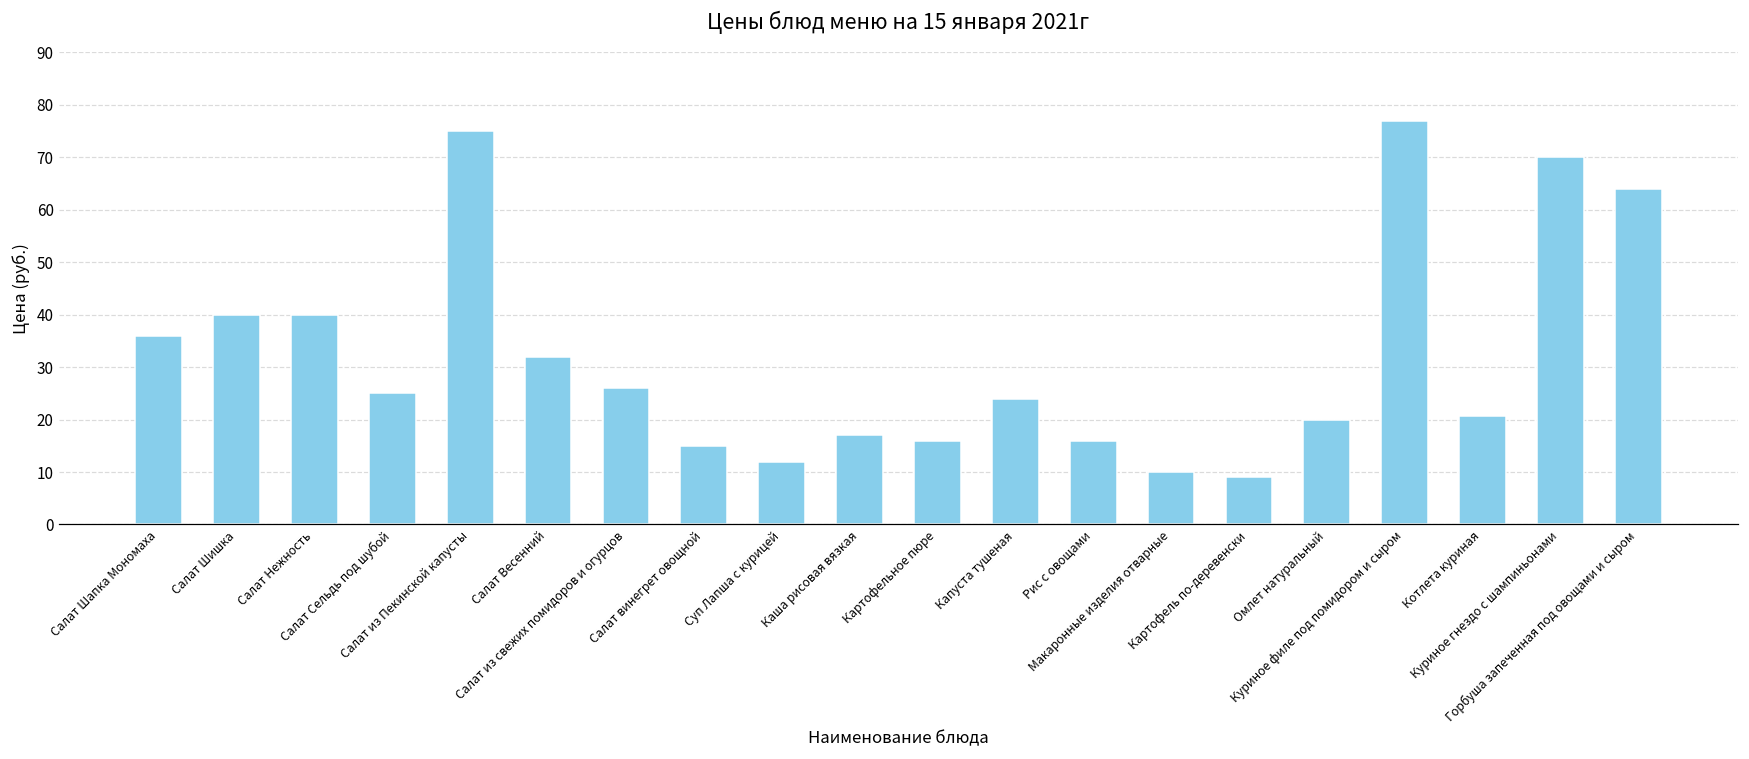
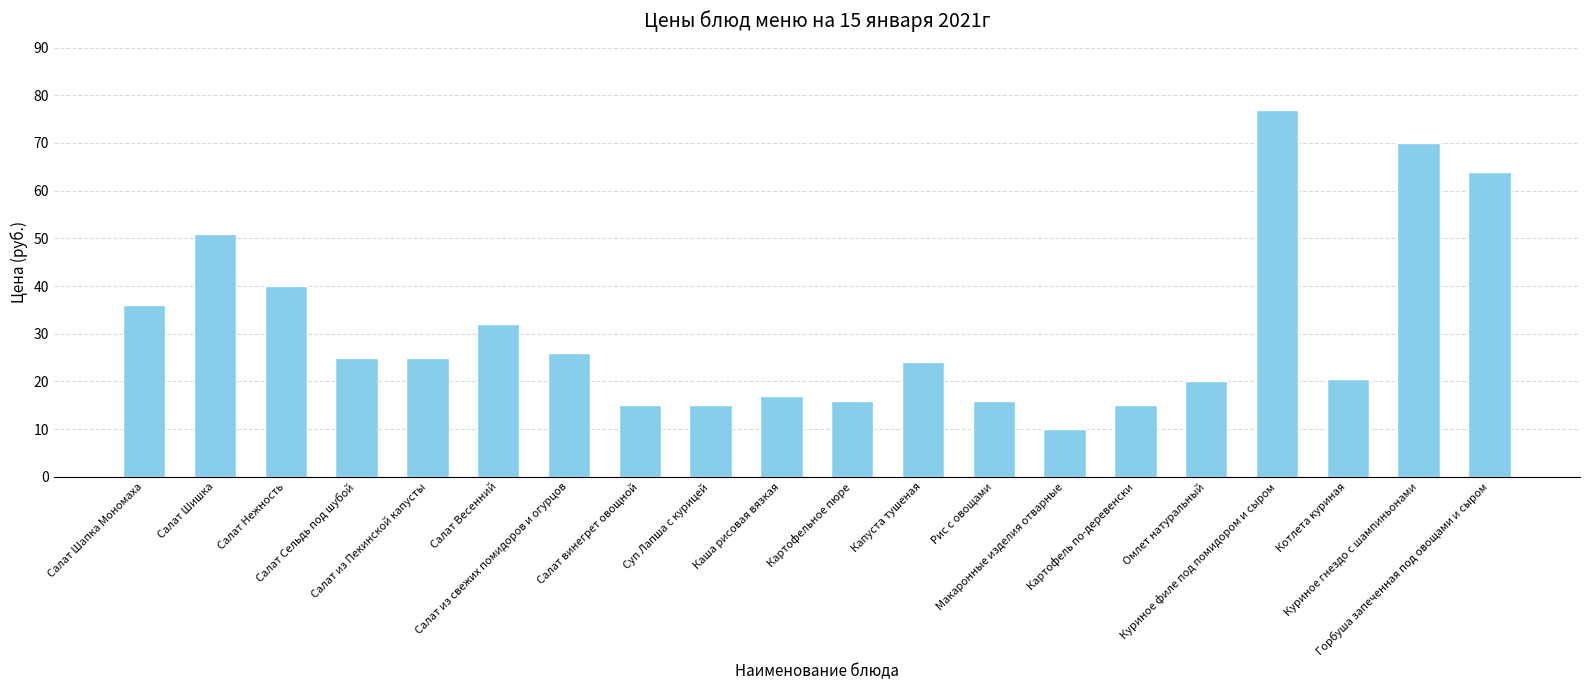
  {
    "Салат Шапка Мономаха": 36,
-   "Салат Шишка": 40,
+   "Салат Шишка": 51,
    "Салат Нежность": 40,
    "Салат Сельдь под шубой": 25,
-   "Салат из Пекинской капусты": 75,
+   "Салат из Пекинской капусты": 25,
    "Салат Весенний": 32,
    "Салат из свежих помидоров и огурцов": 26,
    "Салат винегрет овощной": 15,
-   "Суп Лапша с курицей": 12,
+   "Суп Лапша с курицей": 15,
    "Каша рисовая вязкая": 17,
    "Картофельное пюре": 16,
    "Капуста тушеная": 24,
    "Рис с овощами": 16,
    "Макаронные изделия отварные": 10,
-   "Картофель по-деревенски": 9,
+   "Картофель по-деревенски": 15,
    "Омлет натуральный": 20,
    "Куриное филе под помидором и сыром": 77,
    "Котлета куриная": 21,
    "Куриное гнездо с шампиньонами": 70,
    "Горбуша запеченная под овощами и сыром": 64
  }
